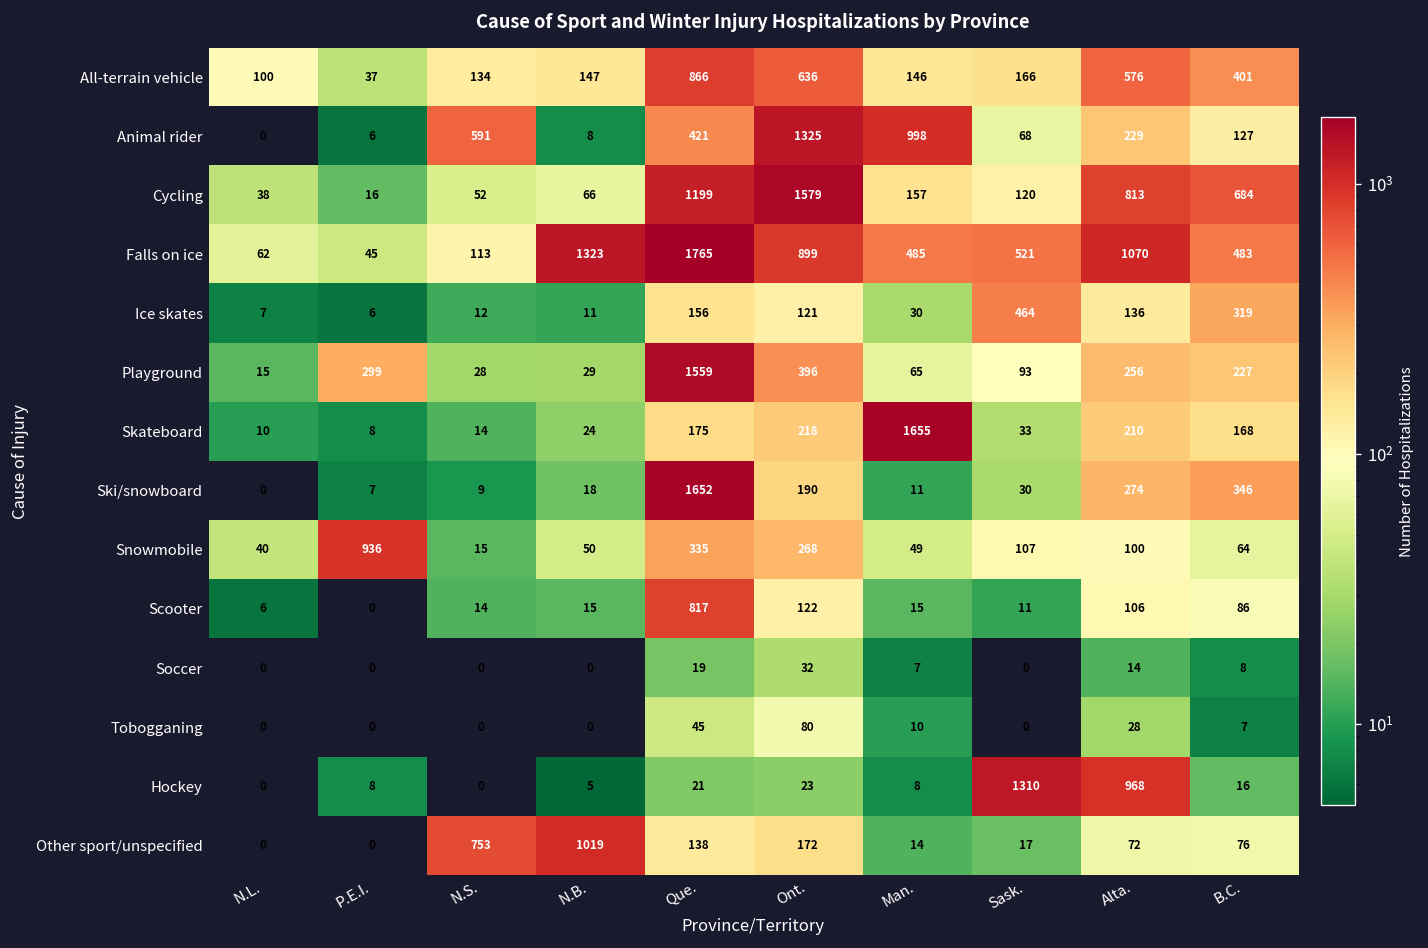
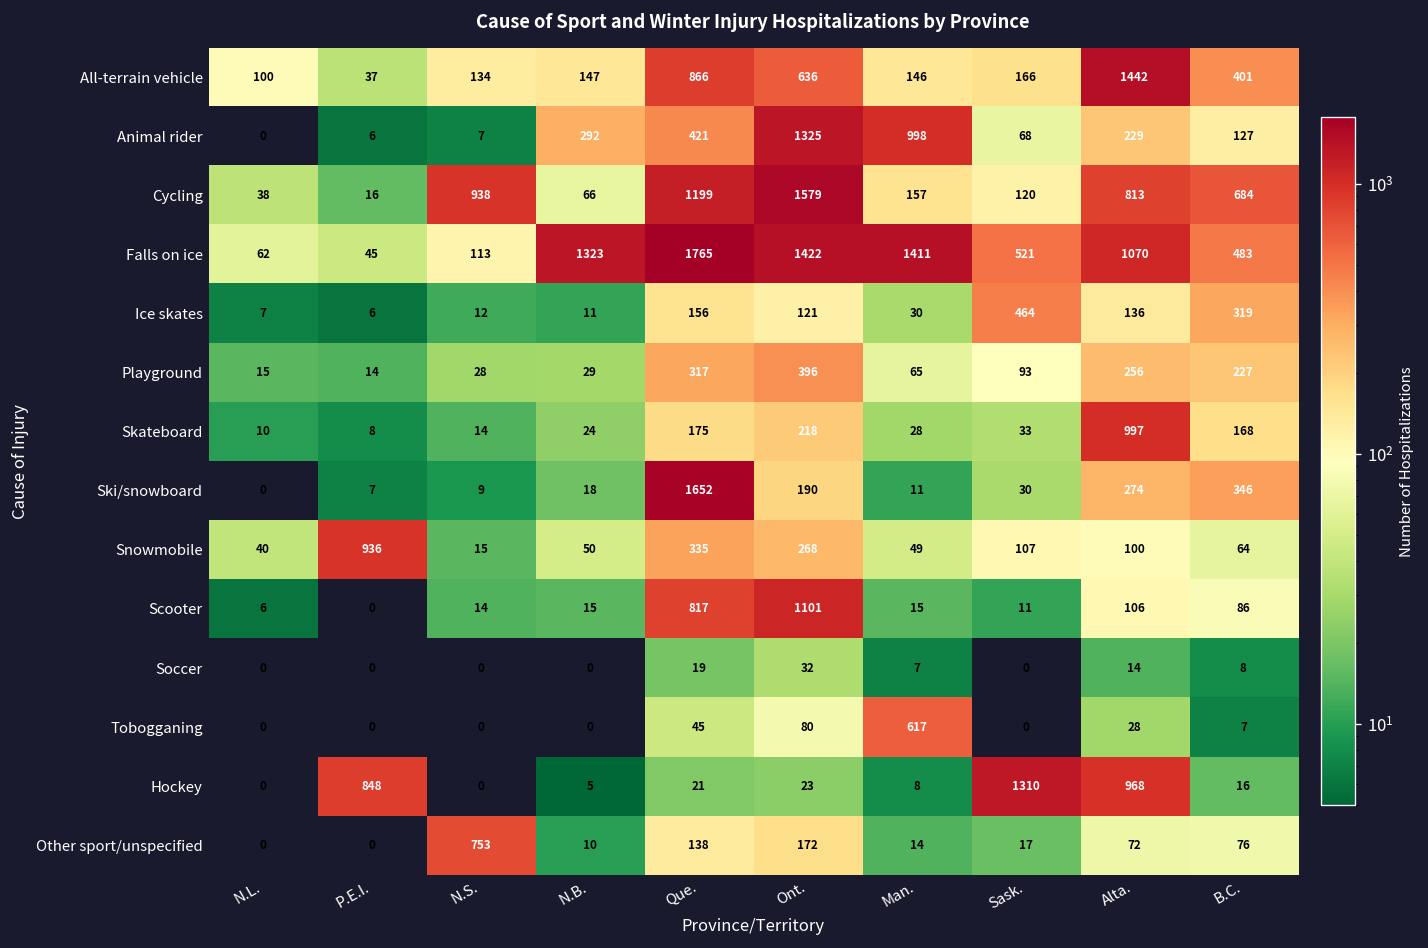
  {
    "All-terrain vehicle": {
      "N.L.": 100,
      "P.E.I.": 37,
      "N.S.": 134,
      "N.B.": 147,
      "Que.": 866,
      "Ont.": 636,
      "Man.": 146,
      "Sask.": 166,
-     "Alta.": 576,
+     "Alta.": 1442,
      "B.C.": 401
    },
    "Animal rider": {
      "P.E.I.": 6,
-     "N.S.": 591,
-     "N.B.": 8,
+     "N.S.": 7,
+     "N.B.": 292,
      "Que.": 421,
      "Ont.": 1325,
      "Man.": 998,
      "Sask.": 68,
      "Alta.": 229,
      "B.C.": 127
    },
    "Cycling": {
      "N.L.": 38,
      "P.E.I.": 16,
-     "N.S.": 52,
+     "N.S.": 938,
      "N.B.": 66,
      "Que.": 1199,
      "Ont.": 1579,
      "Man.": 157,
      "Sask.": 120,
      "Alta.": 813,
      "B.C.": 684
    },
    "Falls on ice": {
      "N.L.": 62,
      "P.E.I.": 45,
      "N.S.": 113,
      "N.B.": 1323,
      "Que.": 1765,
-     "Ont.": 899,
-     "Man.": 485,
+     "Ont.": 1422,
+     "Man.": 1411,
      "Sask.": 521,
      "Alta.": 1070,
      "B.C.": 483
    },
    "Ice skates": {
      "N.L.": 7,
      "P.E.I.": 6,
      "N.S.": 12,
      "N.B.": 11,
      "Que.": 156,
      "Ont.": 121,
      "Man.": 30,
      "Sask.": 464,
      "Alta.": 136,
      "B.C.": 319
    },
    "Playground": {
      "N.L.": 15,
-     "P.E.I.": 299,
+     "P.E.I.": 14,
      "N.S.": 28,
      "N.B.": 29,
-     "Que.": 1559,
+     "Que.": 317,
      "Ont.": 396,
      "Man.": 65,
      "Sask.": 93,
      "Alta.": 256,
      "B.C.": 227
    },
    "Skateboard": {
      "N.L.": 10,
      "P.E.I.": 8,
      "N.S.": 14,
      "N.B.": 24,
      "Que.": 175,
      "Ont.": 218,
-     "Man.": 1655,
+     "Man.": 28,
      "Sask.": 33,
-     "Alta.": 210,
+     "Alta.": 997,
      "B.C.": 168
    },
    "Ski/snowboard": {
      "P.E.I.": 7,
      "N.S.": 9,
      "N.B.": 18,
      "Que.": 1652,
      "Ont.": 190,
      "Man.": 11,
      "Sask.": 30,
      "Alta.": 274,
      "B.C.": 346
    },
    "Snowmobile": {
      "N.L.": 40,
      "P.E.I.": 936,
      "N.S.": 15,
      "N.B.": 50,
      "Que.": 335,
      "Ont.": 268,
      "Man.": 49,
      "Sask.": 107,
      "Alta.": 100,
      "B.C.": 64
    },
    "Scooter": {
      "N.L.": 6,
      "N.S.": 14,
      "N.B.": 15,
      "Que.": 817,
-     "Ont.": 122,
+     "Ont.": 1101,
      "Man.": 15,
      "Sask.": 11,
      "Alta.": 106,
      "B.C.": 86
    },
    "Soccer": {
      "Que.": 19,
      "Ont.": 32,
      "Man.": 7,
      "Alta.": 14,
      "B.C.": 8
    },
    "Tobogganing": {
      "Que.": 45,
      "Ont.": 80,
-     "Man.": 10,
+     "Man.": 617,
      "Alta.": 28,
      "B.C.": 7
    },
    "Hockey": {
-     "P.E.I.": 8,
+     "P.E.I.": 848,
      "N.B.": 5,
      "Que.": 21,
      "Ont.": 23,
      "Man.": 8,
      "Sask.": 1310,
      "Alta.": 968,
      "B.C.": 16
    },
    "Other sport/unspecified": {
      "N.S.": 753,
-     "N.B.": 1019,
+     "N.B.": 10,
      "Que.": 138,
      "Ont.": 172,
      "Man.": 14,
      "Sask.": 17,
      "Alta.": 72,
      "B.C.": 76
    }
  }
